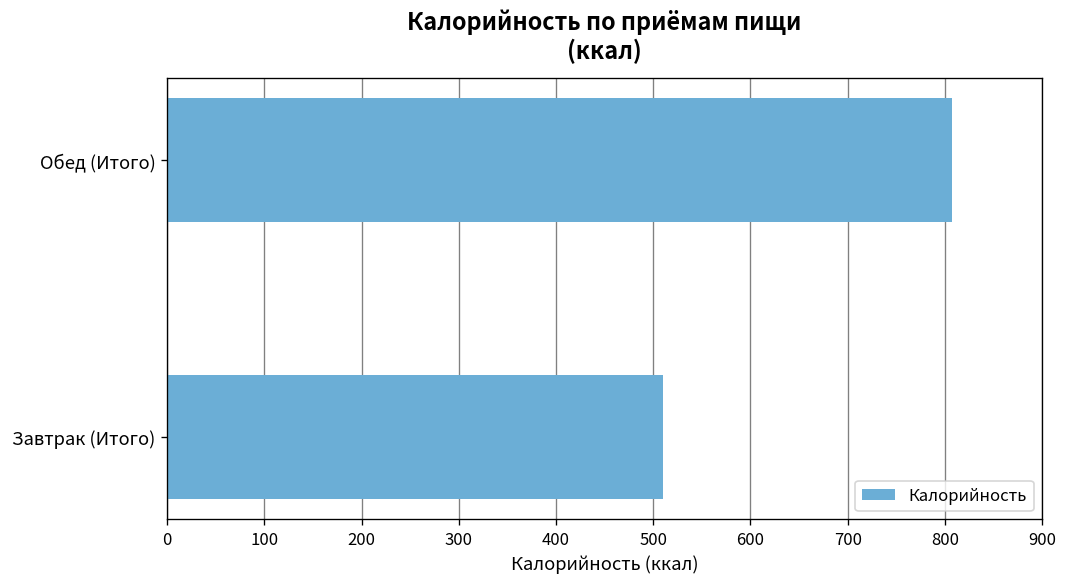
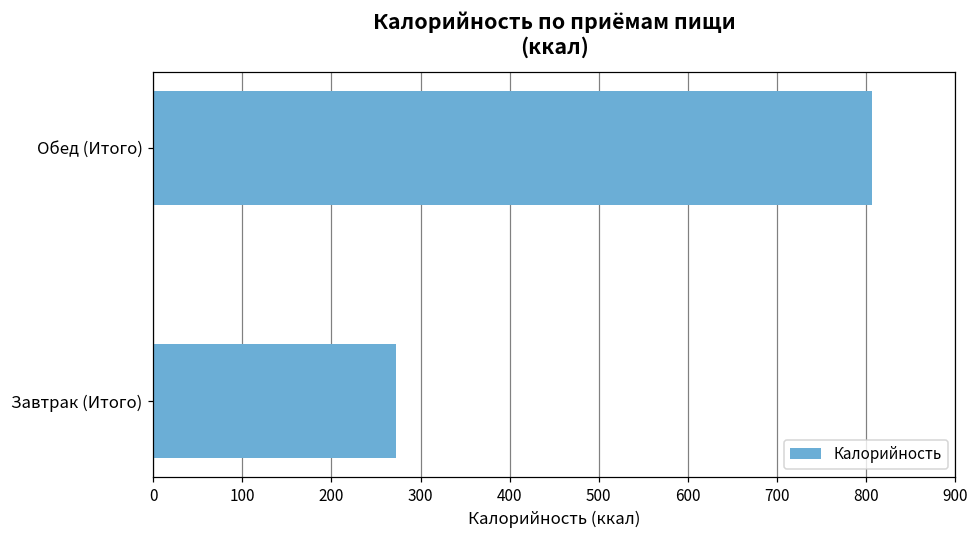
  {
    "Обед (Итого)": 810,
-   "Завтрак (Итого)": 510
+   "Завтрак (Итого)": 270
  }
